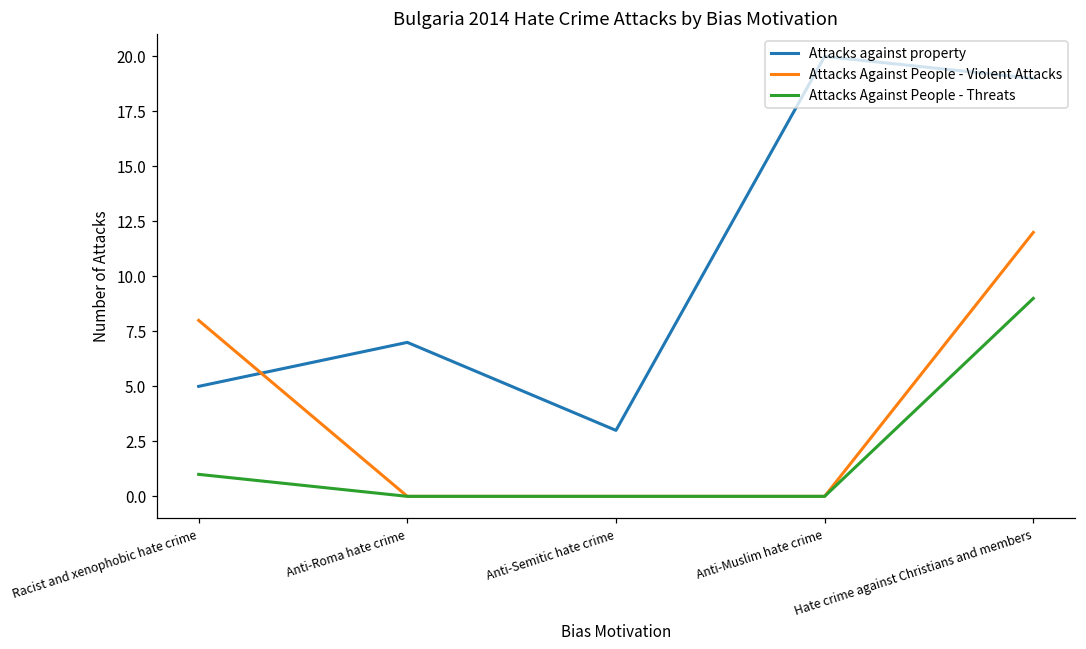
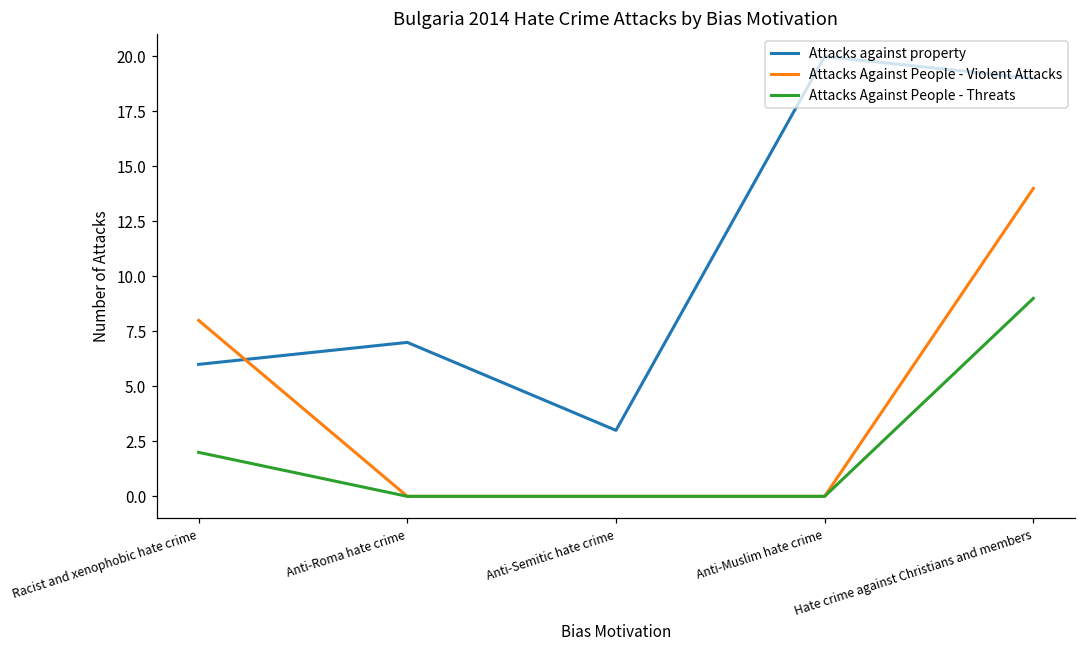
  {
    "Attacks against property": {
-     "Racist and xenophobic hate crime": 5,
+     "Racist and xenophobic hate crime": 6,
      "Anti-Roma hate crime": 7,
      "Anti-Semitic hate crime": 3
    },
    "Attacks Against People - Violent Attacks": {
      "Racist and xenophobic hate crime": 8,
-     "Hate crime against Christians and members": 12
+     "Hate crime against Christians and members": 14
    },
    "Attacks Against People - Threats": {
-     "Racist and xenophobic hate crime": 1,
+     "Racist and xenophobic hate crime": 2,
      "Hate crime against Christians and members": 9
    }
  }
